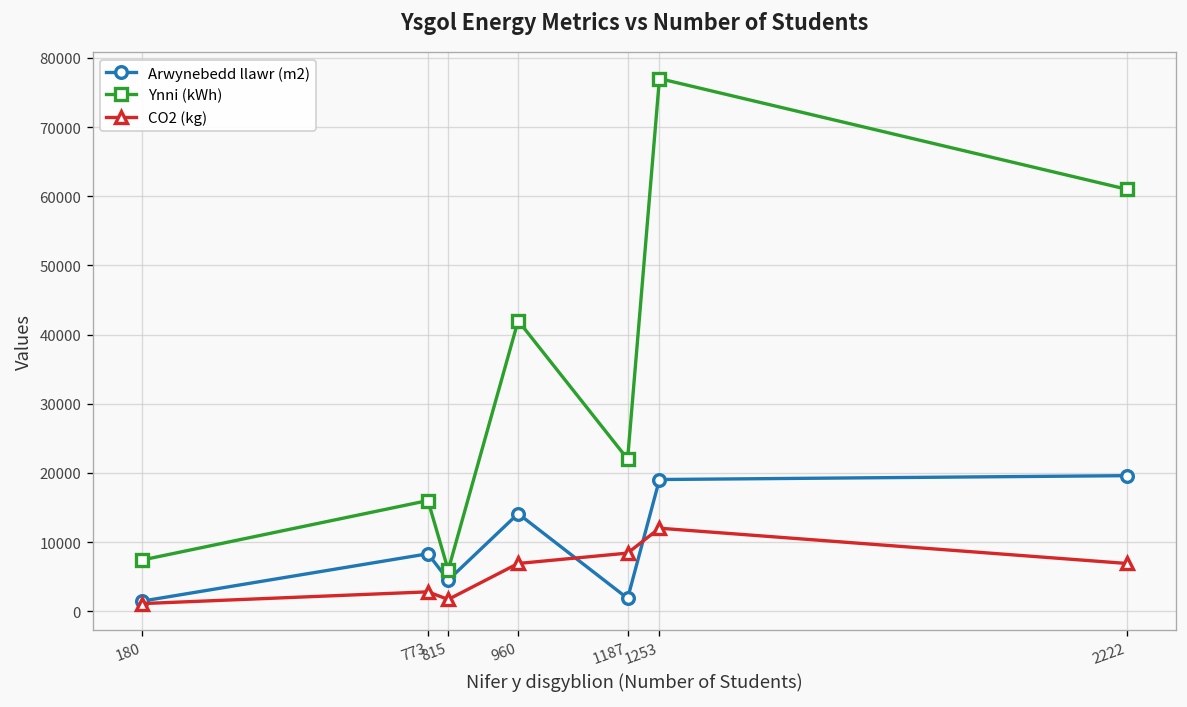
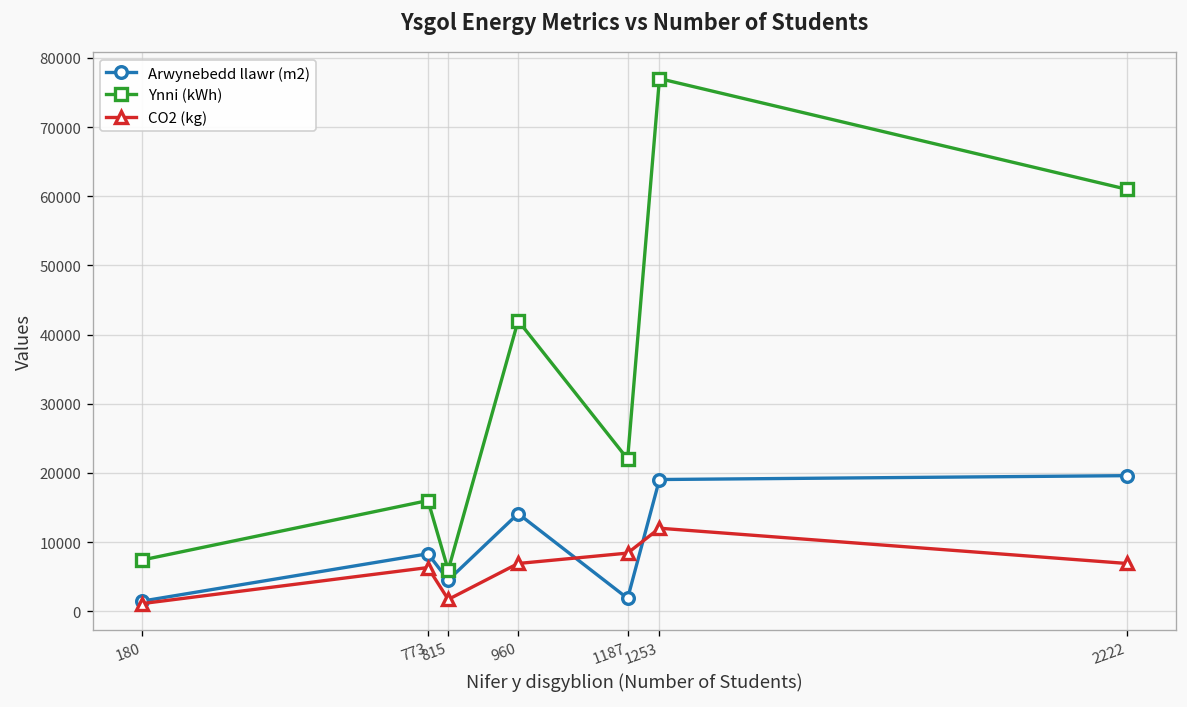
  {
    "Arwynebedd llawr (m2)": {
      "773": 8000,
      "815": 4000,
      "960": 14000,
      "1187": 2000,
      "1253": 19000,
      "2222": 20000
    },
    "Ynni (kWh)": {
      "180": 7000,
      "773": 16000,
      "815": 6000,
      "960": 42000,
      "1187": 22000,
      "1253": 77000,
      "2222": 61000
    },
    "CO2 (kg)": {
-     "773": 3000,
+     "773": 6000,
      "815": 2000,
      "960": 7000,
      "1187": 8000,
      "1253": 12000,
      "2222": 7000
    }
  }
